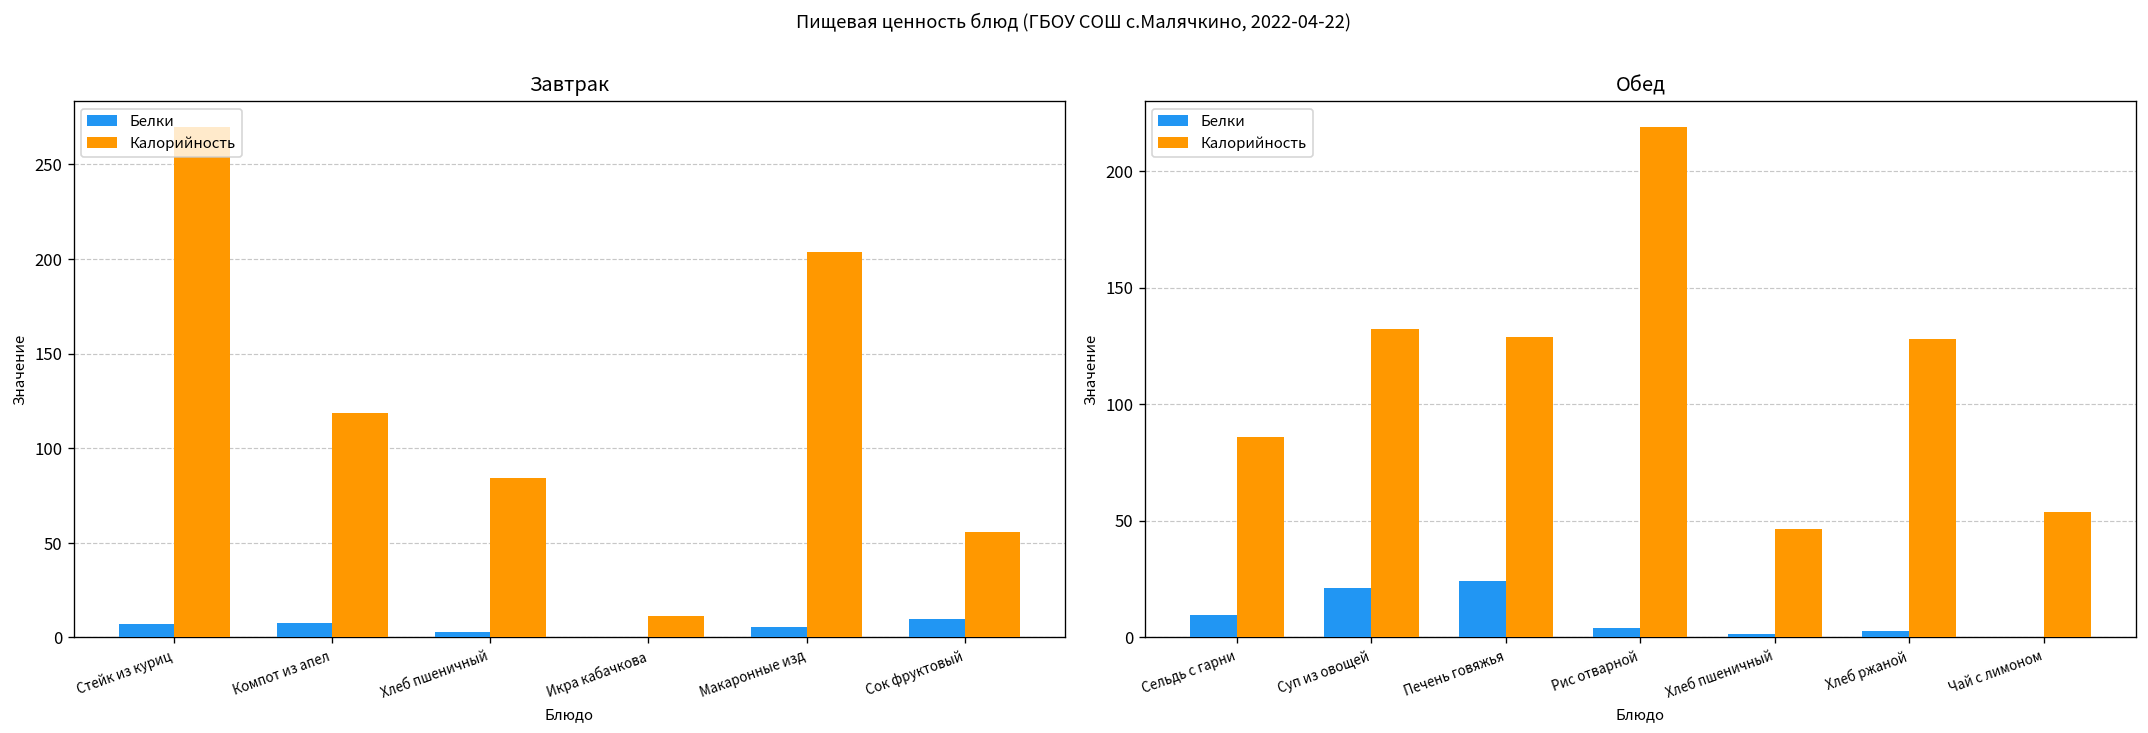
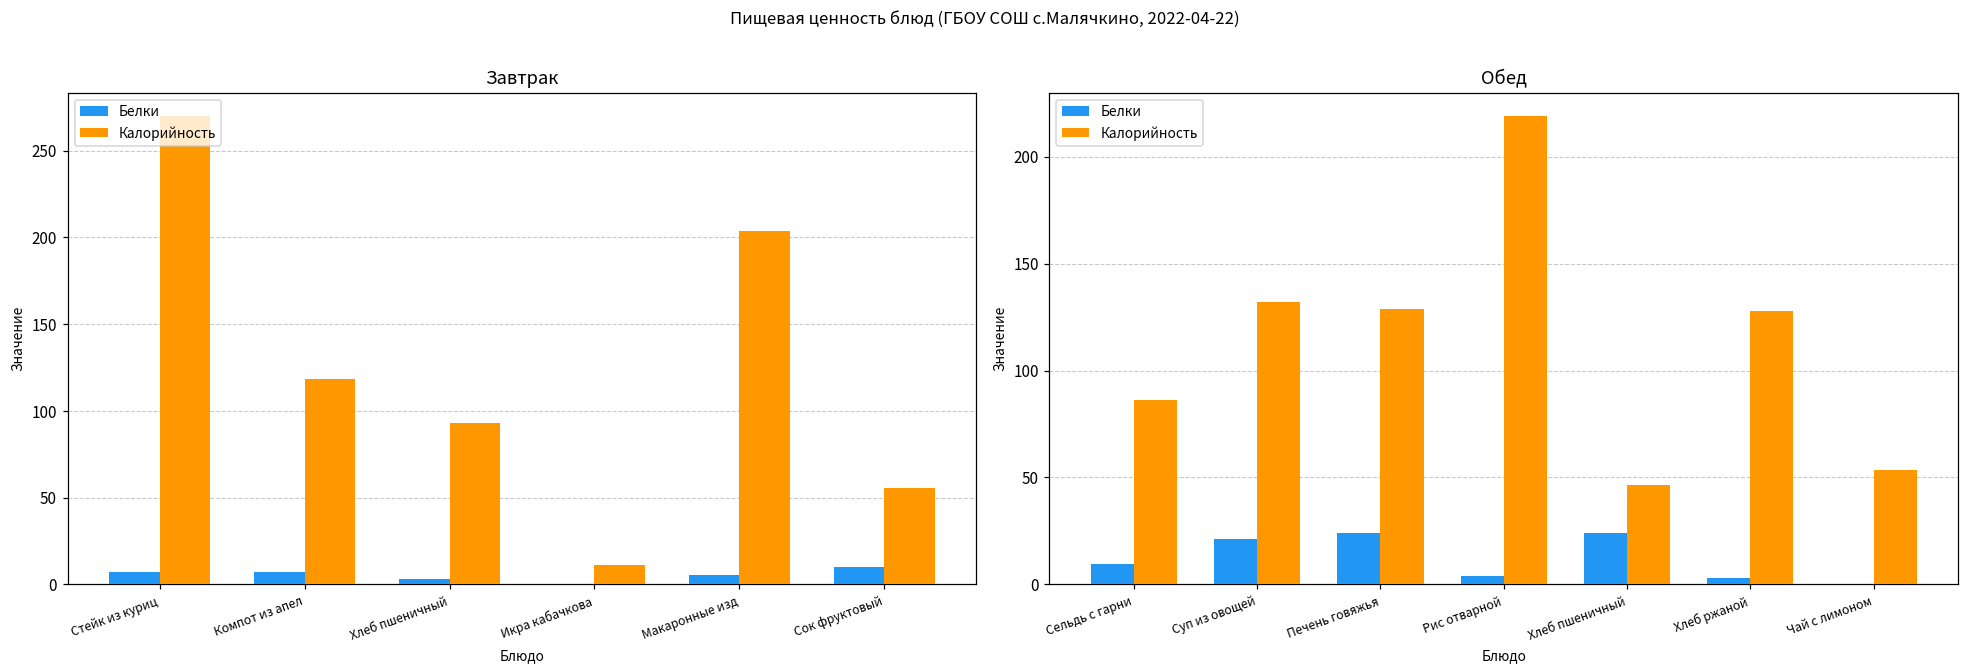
  {
    "Завтрак": {
      "Белки": {
        "Стейк из куриц": 7,
        "Компот из апел": 7,
        "Хлеб пшеничный": 3,
        "Макаронные изд": 5,
        "Сок фруктовый": 10
      },
      "Калорийность": {
        "Компот из апел": 119,
-       "Хлеб пшеничный": 84,
+       "Хлеб пшеничный": 93,
        "Икра кабачкова": 11,
        "Макаронные изд": 204,
        "Сок фруктовый": 56
      }
    },
    "Обед": {
      "Белки": {
        "Сельдь с гарни": 9,
        "Суп из овощей": 21,
        "Печень говяжья": 24,
        "Рис отварной": 4,
-       "Хлеб пшеничный": 2,
+       "Хлеб пшеничный": 24,
        "Хлеб ржаной": 3
      },
      "Калорийность": {
        "Сельдь с гарни": 86,
        "Суп из овощей": 132,
        "Печень говяжья": 129,
        "Рис отварной": 219,
        "Хлеб пшеничный": 47,
        "Хлеб ржаной": 128,
        "Чай с лимоном": 54
      }
    }
  }
